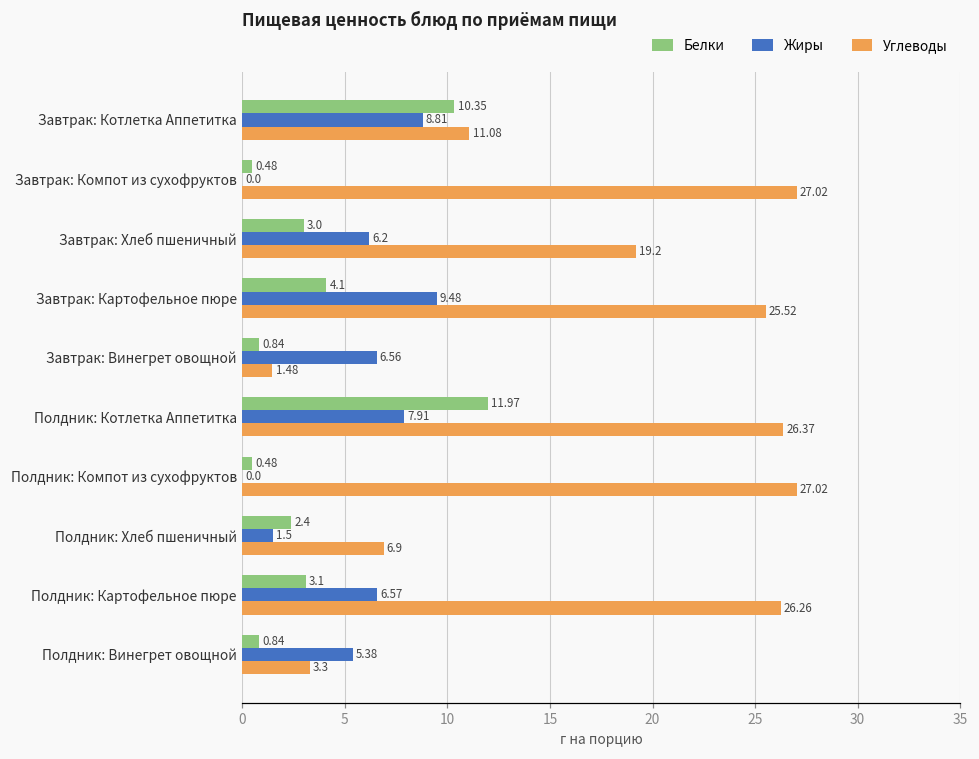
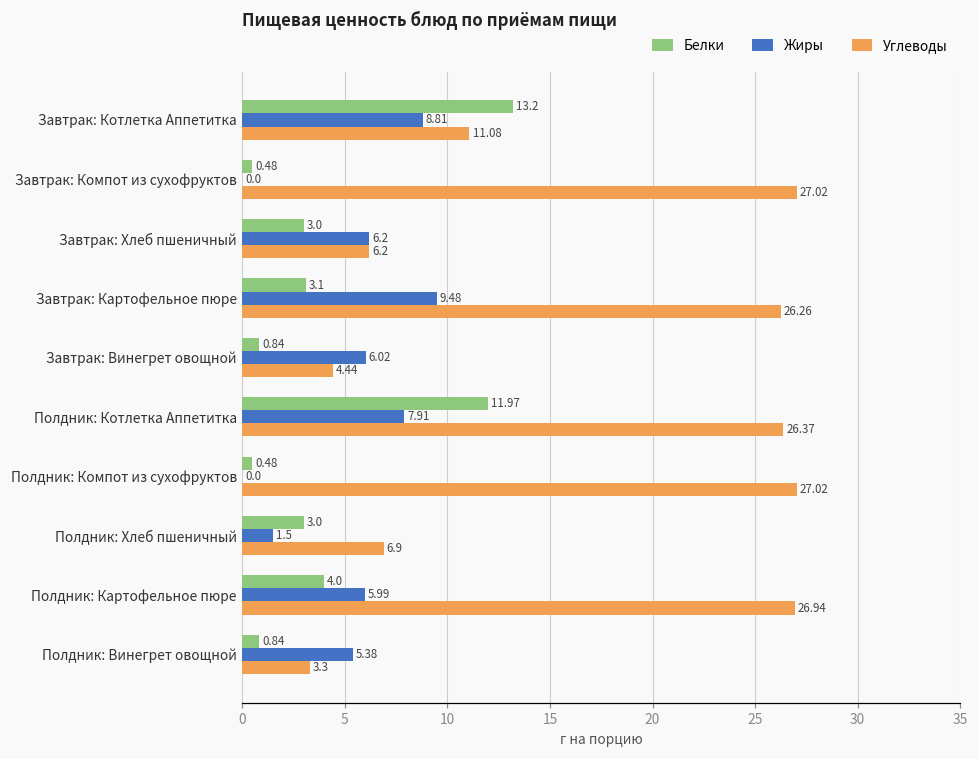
  {
    "Белки": {
-     "Завтрак: Котлетка Аппетитка": 10.35,
+     "Завтрак: Котлетка Аппетитка": 13.2,
      "Завтрак: Компот из сухофруктов": 0.48,
      "Завтрак: Хлеб пшеничный": 3.0,
-     "Завтрак: Картофельное пюре": 4.1,
+     "Завтрак: Картофельное пюре": 3.1,
      "Завтрак: Винегрет овощной": 0.84,
      "Полдник: Котлетка Аппетитка": 11.97,
      "Полдник: Компот из сухофруктов": 0.48,
-     "Полдник: Хлеб пшеничный": 2.4,
-     "Полдник: Картофельное пюре": 3.1,
+     "Полдник: Хлеб пшеничный": 3.0,
+     "Полдник: Картофельное пюре": 4.0,
      "Полдник: Винегрет овощной": 0.84
    },
    "Жиры": {
      "Завтрак: Котлетка Аппетитка": 8.81,
      "Завтрак: Компот из сухофруктов": 0.0,
      "Завтрак: Хлеб пшеничный": 6.2,
      "Завтрак: Картофельное пюре": 9.48,
-     "Завтрак: Винегрет овощной": 6.56,
+     "Завтрак: Винегрет овощной": 6.02,
      "Полдник: Котлетка Аппетитка": 7.91,
      "Полдник: Компот из сухофруктов": 0.0,
      "Полдник: Хлеб пшеничный": 1.5,
-     "Полдник: Картофельное пюре": 6.57,
+     "Полдник: Картофельное пюре": 5.99,
      "Полдник: Винегрет овощной": 5.38
    },
    "Углеводы": {
      "Завтрак: Котлетка Аппетитка": 11.08,
      "Завтрак: Компот из сухофруктов": 27.02,
-     "Завтрак: Хлеб пшеничный": 19.2,
-     "Завтрак: Картофельное пюре": 25.52,
-     "Завтрак: Винегрет овощной": 1.48,
+     "Завтрак: Хлеб пшеничный": 6.2,
+     "Завтрак: Картофельное пюре": 26.26,
+     "Завтрак: Винегрет овощной": 4.44,
      "Полдник: Котлетка Аппетитка": 26.37,
      "Полдник: Компот из сухофруктов": 27.02,
      "Полдник: Хлеб пшеничный": 6.9,
-     "Полдник: Картофельное пюре": 26.26,
+     "Полдник: Картофельное пюре": 26.94,
      "Полдник: Винегрет овощной": 3.3
    }
  }
